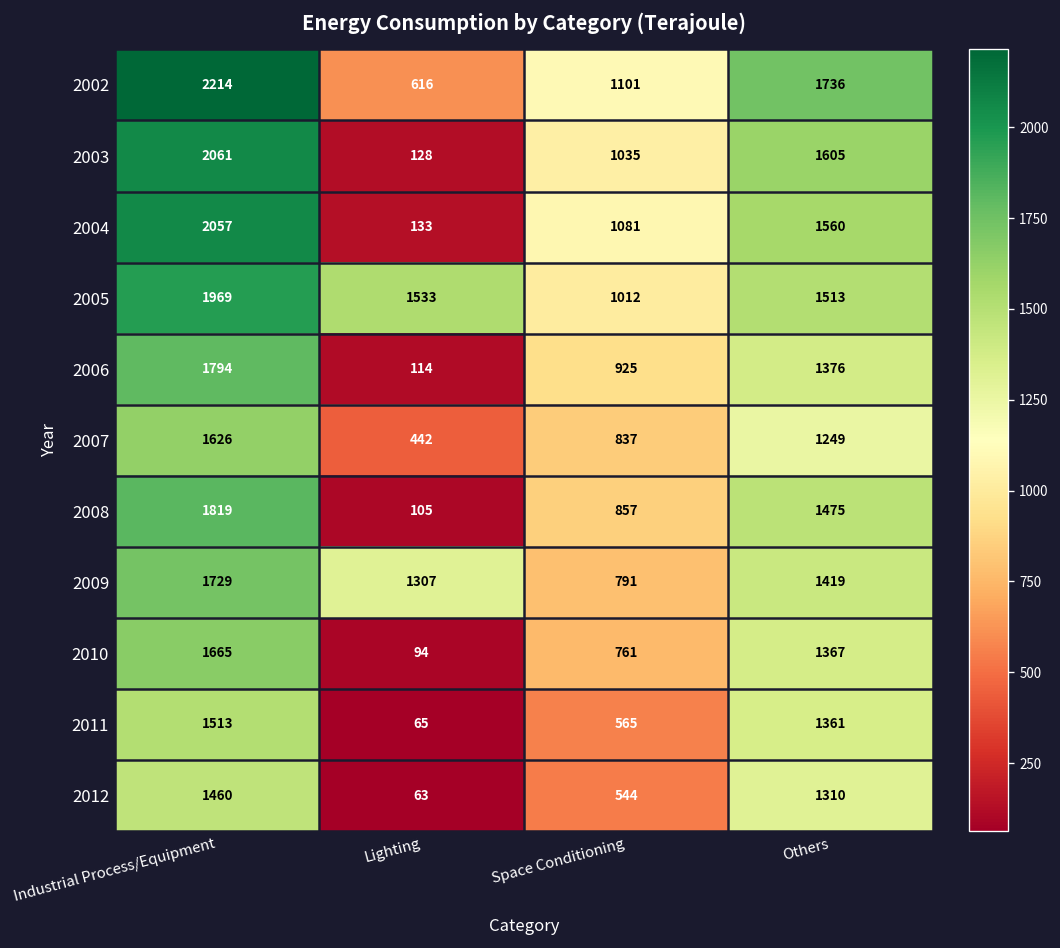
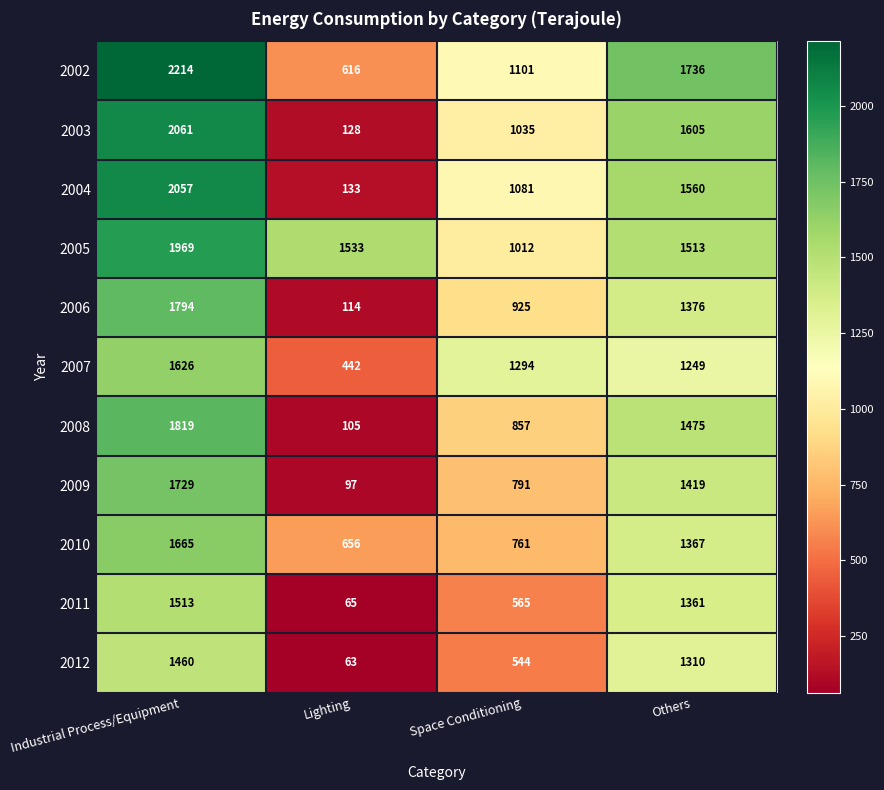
  {
    "2002": {
      "Industrial Process/Equipment": 2214,
      "Lighting": 616,
      "Space Conditioning": 1101,
      "Others": 1736
    },
    "2003": {
      "Industrial Process/Equipment": 2061,
      "Lighting": 128,
      "Space Conditioning": 1035,
      "Others": 1605
    },
    "2004": {
      "Industrial Process/Equipment": 2057,
      "Lighting": 133,
      "Space Conditioning": 1081,
      "Others": 1560
    },
    "2005": {
      "Industrial Process/Equipment": 1969,
      "Lighting": 1533,
      "Space Conditioning": 1012,
      "Others": 1513
    },
    "2006": {
      "Industrial Process/Equipment": 1794,
      "Lighting": 114,
      "Space Conditioning": 925,
      "Others": 1376
    },
    "2007": {
      "Industrial Process/Equipment": 1626,
      "Lighting": 442,
-     "Space Conditioning": 837,
+     "Space Conditioning": 1294,
      "Others": 1249
    },
    "2008": {
      "Industrial Process/Equipment": 1819,
      "Lighting": 105,
      "Space Conditioning": 857,
      "Others": 1475
    },
    "2009": {
      "Industrial Process/Equipment": 1729,
-     "Lighting": 1307,
+     "Lighting": 97,
      "Space Conditioning": 791,
      "Others": 1419
    },
    "2010": {
      "Industrial Process/Equipment": 1665,
-     "Lighting": 94,
+     "Lighting": 656,
      "Space Conditioning": 761,
      "Others": 1367
    },
    "2011": {
      "Industrial Process/Equipment": 1513,
      "Lighting": 65,
      "Space Conditioning": 565,
      "Others": 1361
    },
    "2012": {
      "Industrial Process/Equipment": 1460,
      "Lighting": 63,
      "Space Conditioning": 544,
      "Others": 1310
    }
  }
